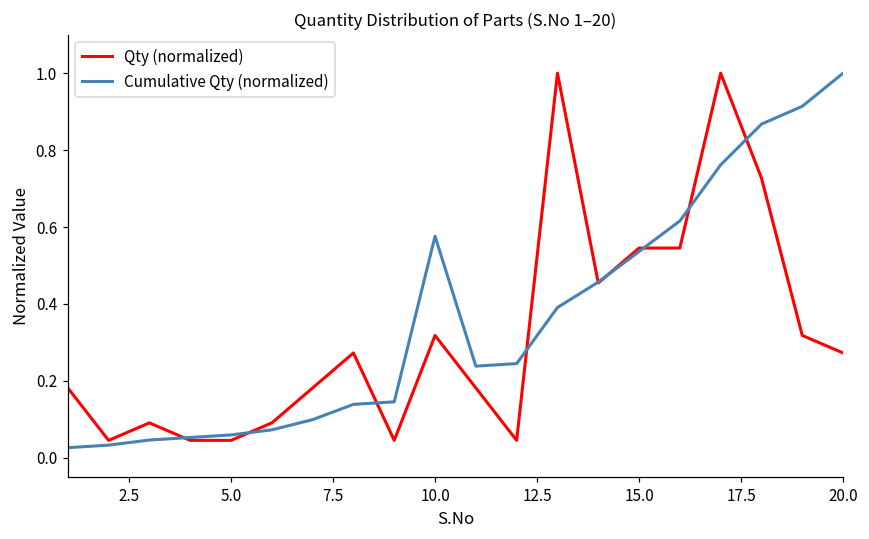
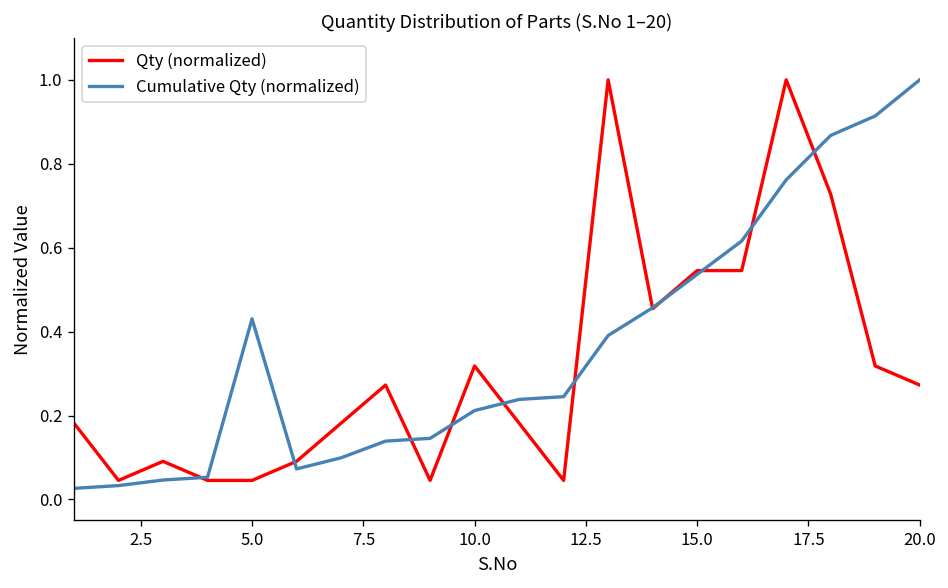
  {
    "Qty (normalized)": {
      "5.0": 0.05,
      "10.0": 0.32,
      "15.0": 0.55,
      "20.0": 0.27
    },
    "Cumulative Qty (normalized)": {
-     "5.0": 0.06,
-     "10.0": 0.58,
+     "5.0": 0.43,
+     "10.0": 0.21,
      "15.0": 0.54,
      "20.0": 1.00
    }
  }
